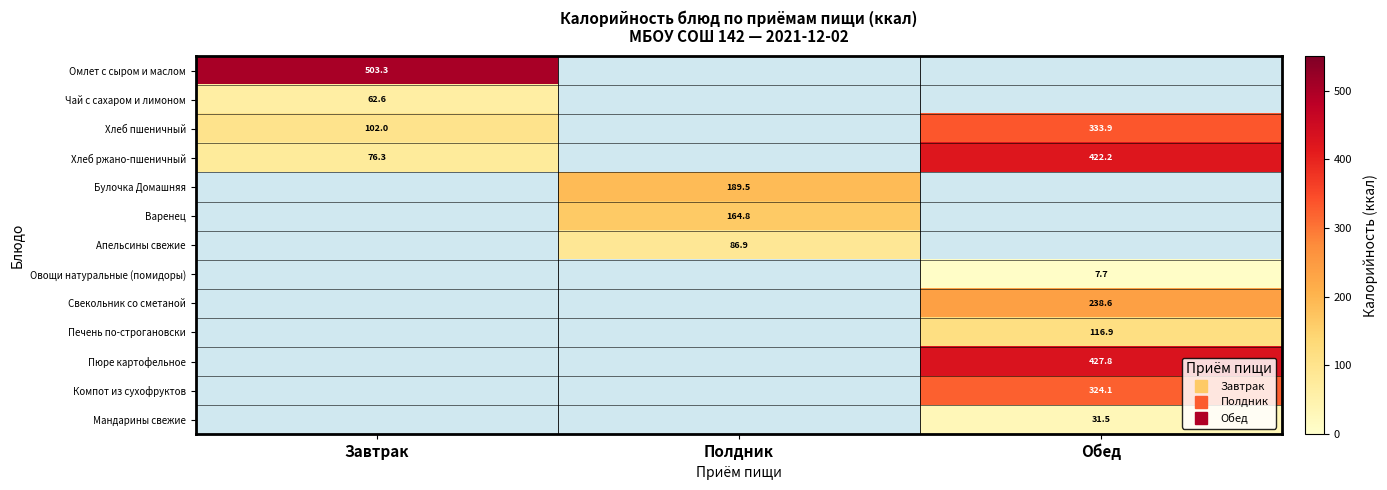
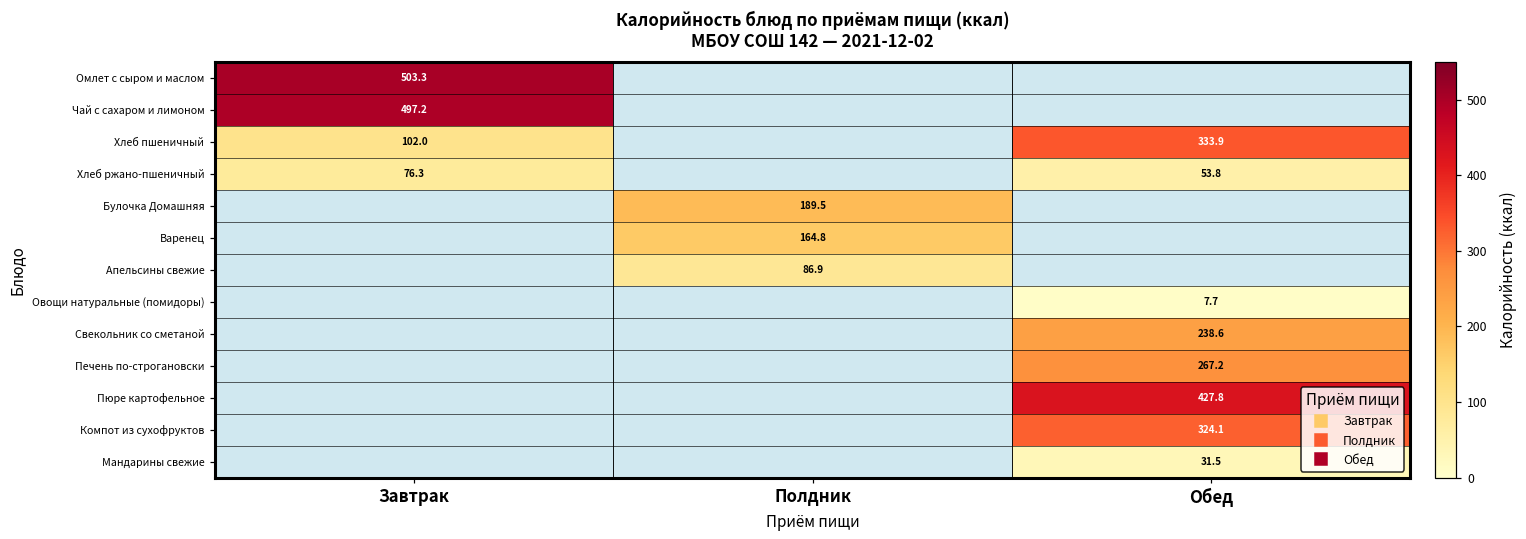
  {
    "Омлет с сыром и маслом": {
      "Завтрак": 503.3
    },
    "Чай с сахаром и лимоном": {
-     "Завтрак": 62.6
+     "Завтрак": 497.2
    },
    "Хлеб пшеничный": {
      "Завтрак": 102.0,
      "Обед": 333.9
    },
    "Хлеб ржано-пшеничный": {
      "Завтрак": 76.3,
-     "Обед": 422.2
+     "Обед": 53.8
    },
    "Булочка Домашняя": {
      "Полдник": 189.5
    },
    "Варенец": {
      "Полдник": 164.8
    },
    "Апельсины свежие": {
      "Полдник": 86.9
    },
    "Овощи натуральные (помидоры)": {
      "Обед": 7.7
    },
    "Свекольник со сметаной": {
      "Обед": 238.6
    },
    "Печень по-строгановски": {
-     "Обед": 116.9
+     "Обед": 267.2
    },
    "Пюре картофельное": {
      "Обед": 427.8
    },
    "Компот из сухофруктов": {
      "Обед": 324.1
    },
    "Мандарины свежие": {
      "Обед": 31.5
    }
  }
